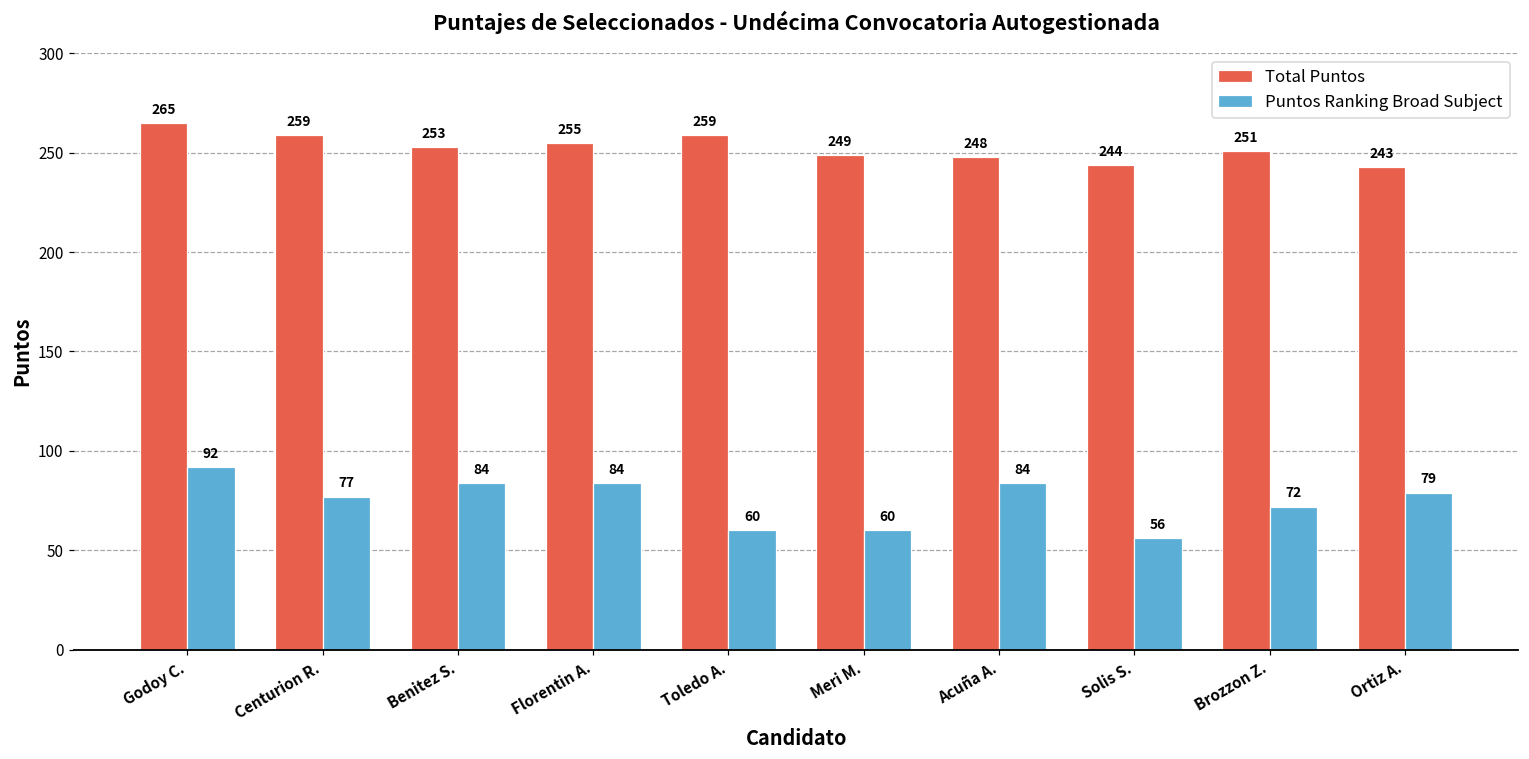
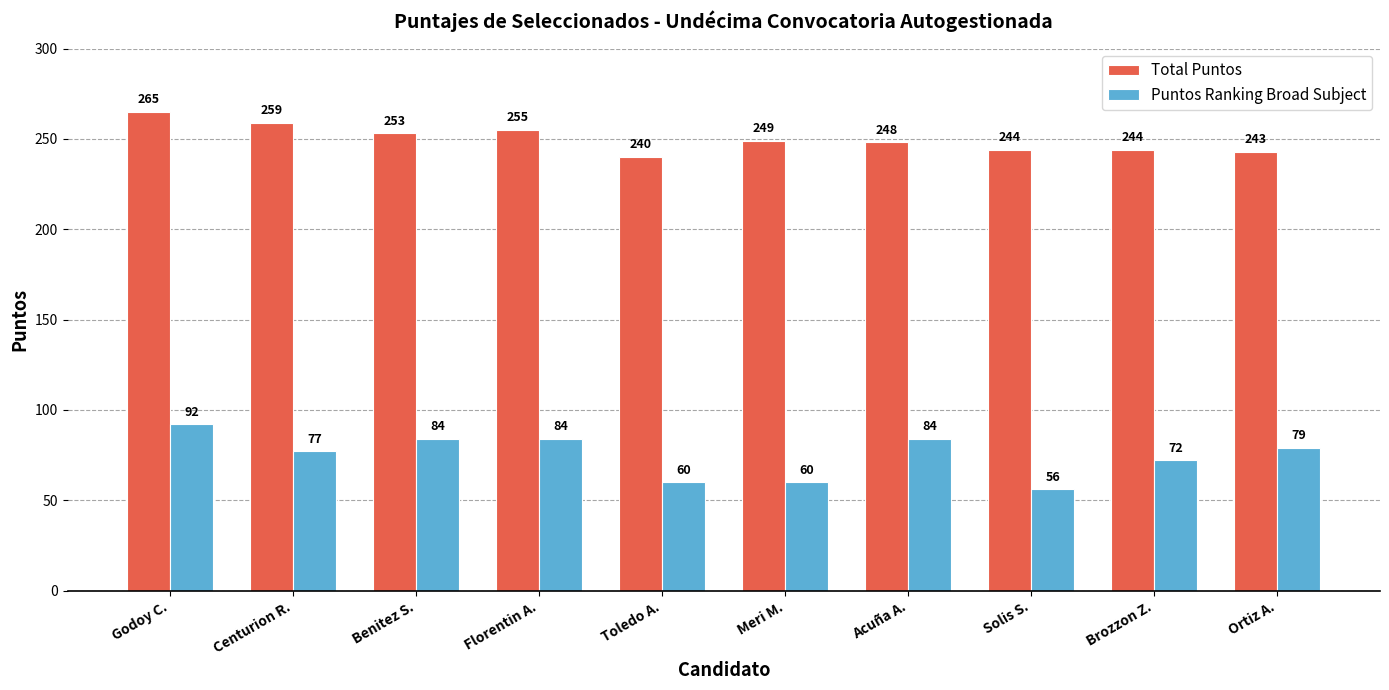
  {
    "Total Puntos": {
      "Godoy C.": 265,
      "Centurion R.": 259,
      "Benitez S.": 253,
      "Florentin A.": 255,
-     "Toledo A.": 259,
+     "Toledo A.": 240,
      "Meri M.": 249,
      "Acuña A.": 248,
      "Solis S.": 244,
-     "Brozzon Z.": 251,
+     "Brozzon Z.": 244,
      "Ortiz A.": 243
    },
    "Puntos Ranking Broad Subject": {
      "Godoy C.": 92,
      "Centurion R.": 77,
      "Benitez S.": 84,
      "Florentin A.": 84,
      "Toledo A.": 60,
      "Meri M.": 60,
      "Acuña A.": 84,
      "Solis S.": 56,
      "Brozzon Z.": 72,
      "Ortiz A.": 79
    }
  }
